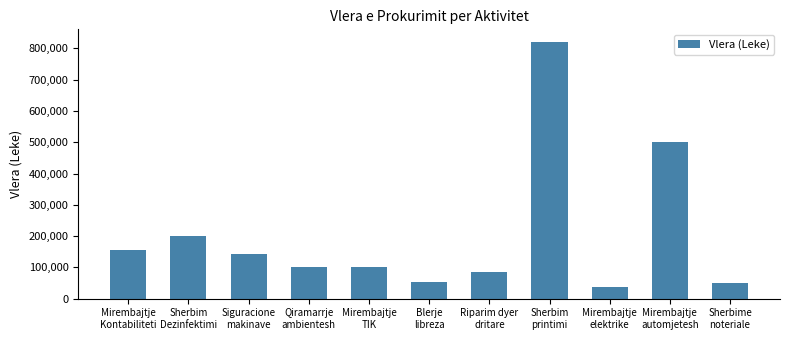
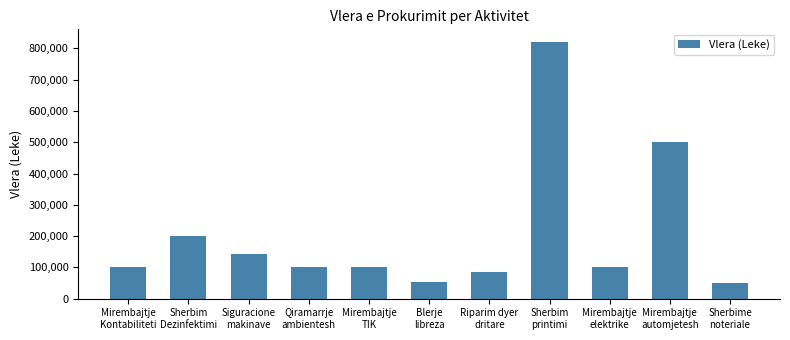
  {
-   "Mirembajtje Kontabiliteti": "150,000",
+   "Mirembajtje Kontabiliteti": "100,000",
    "Sherbim Dezinfektimi": "200,000",
    "Siguracione makinave": "140,000",
    "Qiramarrje ambientesh": "100,000",
    "Mirembajtje TIK": "100,000",
    "Blerje libreza": "50,000",
    "Riparim dyer dritare": "90,000",
    "Sherbim printimi": "820,000",
-   "Mirembajtje elektrike": "40,000",
+   "Mirembajtje elektrike": "100,000",
    "Mirembajtje automjetesh": "500,000",
    "Sherbime noteriale": "50,000"
  }
